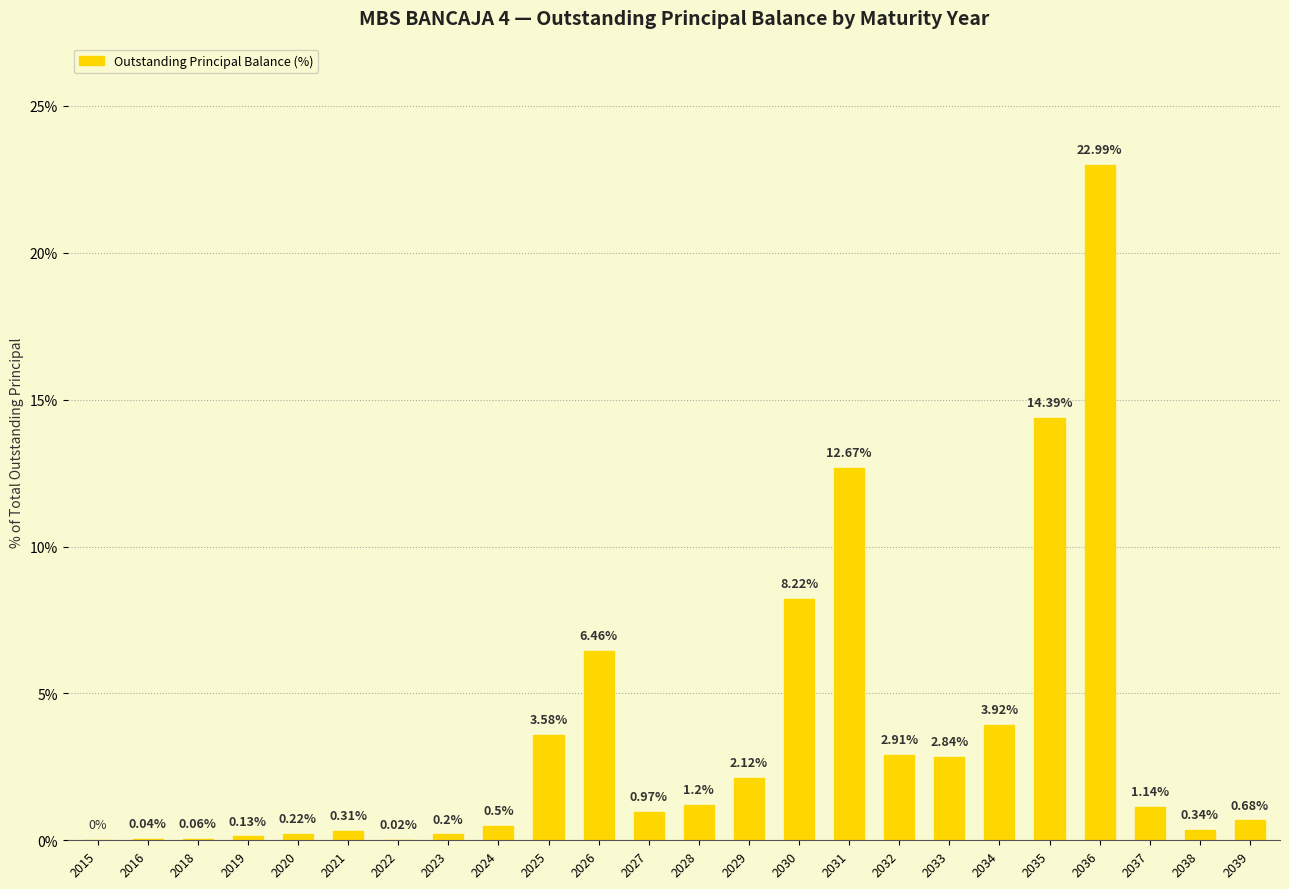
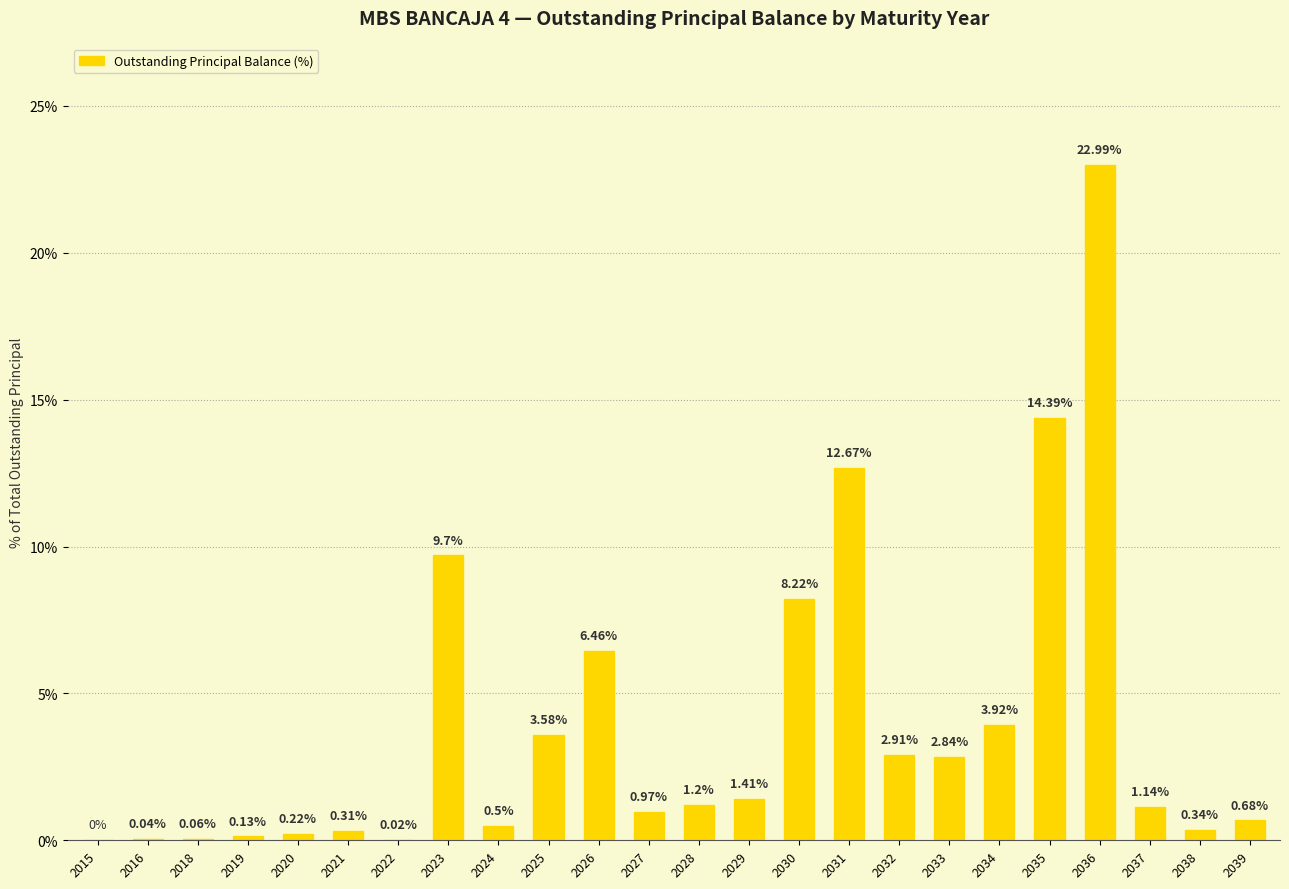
  {
    "2015": "0%",
    "2016": "0.04%",
    "2018": "0.06%",
    "2019": "0.13%",
    "2020": "0.22%",
    "2021": "0.31%",
    "2022": "0.02%",
-   "2023": "0.2%",
+   "2023": "9.7%",
    "2024": "0.5%",
    "2025": "3.58%",
    "2026": "6.46%",
    "2027": "0.97%",
    "2028": "1.2%",
-   "2029": "2.12%",
+   "2029": "1.41%",
    "2030": "8.22%",
    "2031": "12.67%",
    "2032": "2.91%",
    "2033": "2.84%",
    "2034": "3.92%",
    "2035": "14.39%",
    "2036": "22.99%",
    "2037": "1.14%",
    "2038": "0.34%",
    "2039": "0.68%"
  }
